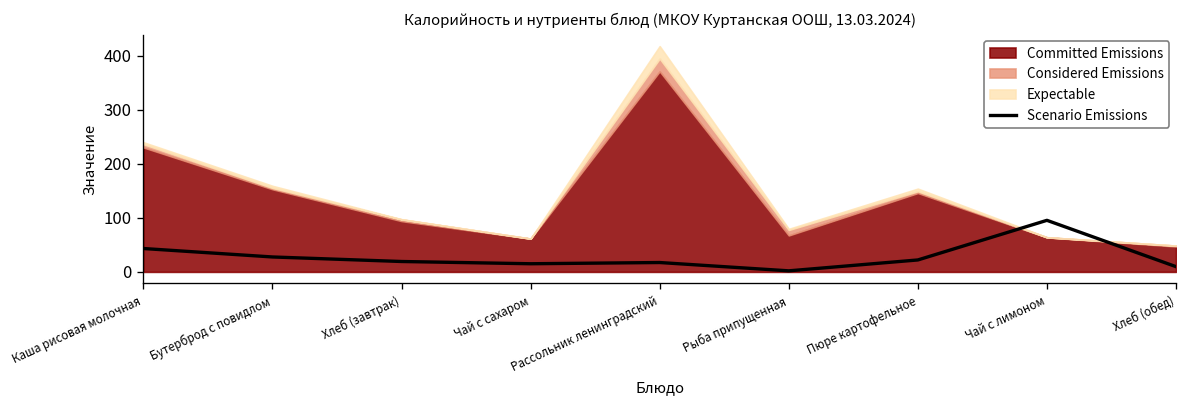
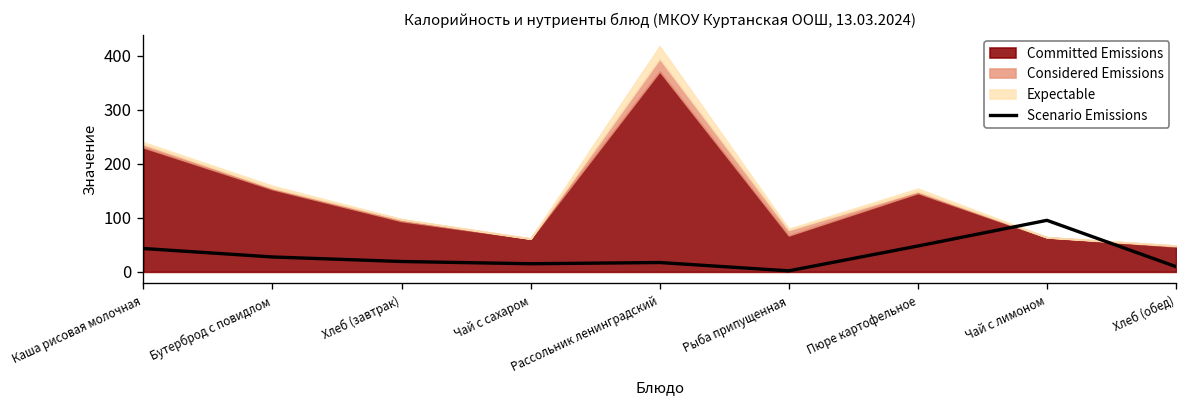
  {
    "Scenario Emissions": {
      "Каша рисовая молочная": 40,
      "Бутерброд с повидлом": 30,
      "Хлеб (завтрак)": 20,
      "Чай с сахаром": 20,
      "Рассольник ленинградский": 20,
      "Рыба припущенная": 0,
-     "Пюре картофельное": 20,
+     "Пюре картофельное": 50,
      "Чай с лимоном": 100,
      "Хлеб (обед)": 10
    },
    "Committed Emissions": {
      "Каша рисовая молочная": 230,
      "Рассольник ленинградский": 370,
      "Рыба припущенная": 70
    },
    "Considered Emissions": {
      "Рассольник ленинградский": 20
    },
    "Expectable": {
      "Рассольник ленинградский": 20
    }
  }
